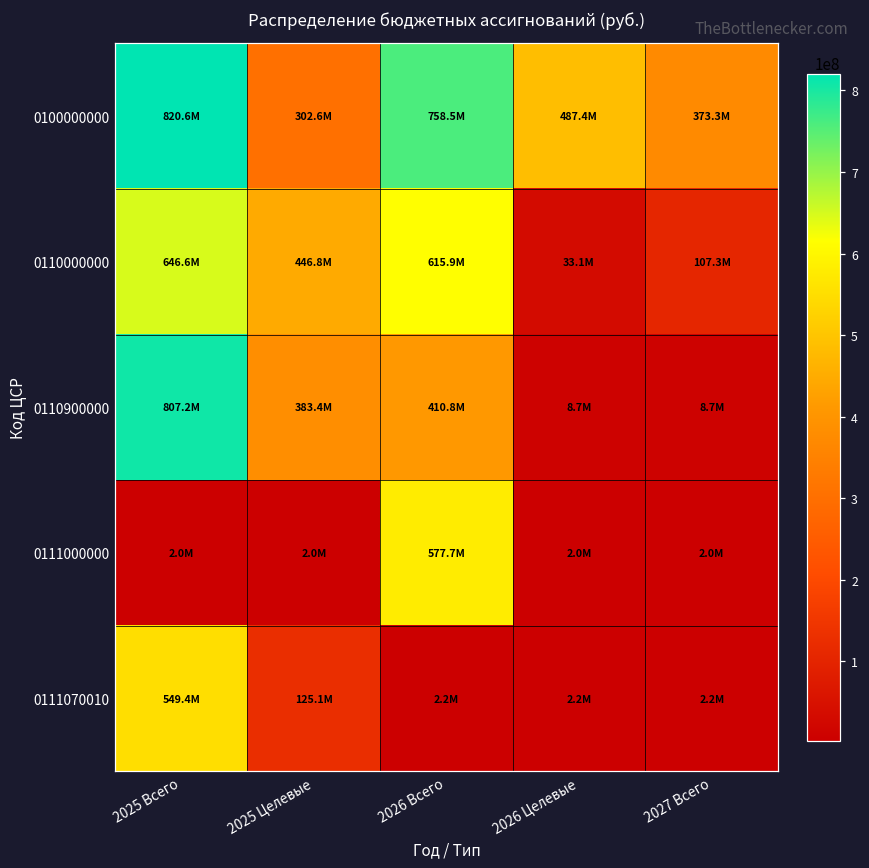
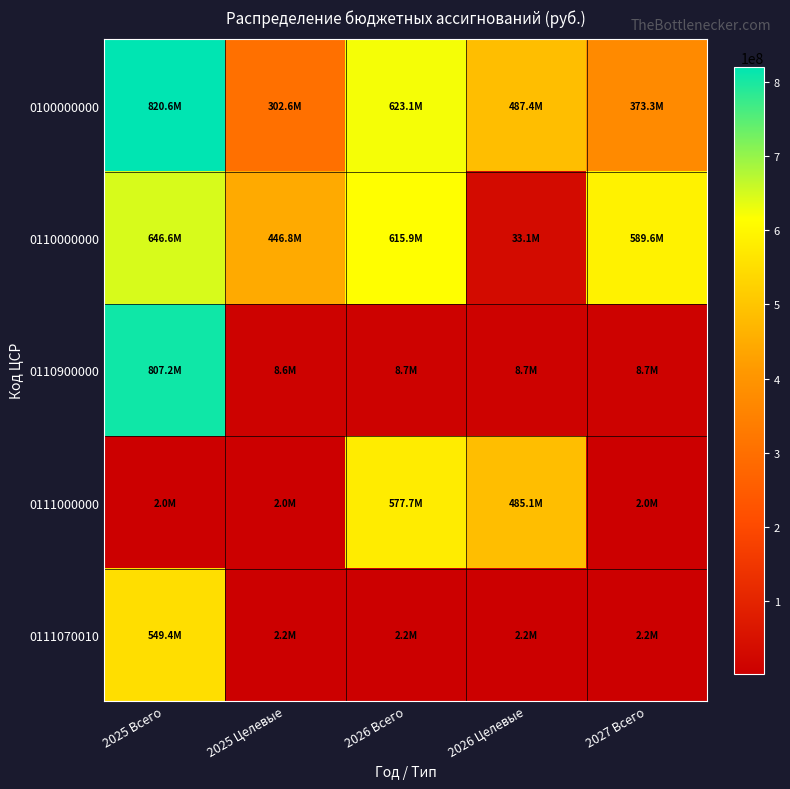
  {
    "0100000000": {
      "2025 Всего": "820.6M",
      "2025 Целевые": "302.6M",
-     "2026 Всего": "758.5M",
+     "2026 Всего": "623.1M",
      "2026 Целевые": "487.4M",
      "2027 Всего": "373.3M"
    },
    "0110000000": {
      "2025 Всего": "646.6M",
      "2025 Целевые": "446.8M",
      "2026 Всего": "615.9M",
      "2026 Целевые": "33.1M",
-     "2027 Всего": "107.3M"
+     "2027 Всего": "589.6M"
    },
    "0110900000": {
      "2025 Всего": "807.2M",
-     "2025 Целевые": "383.4M",
-     "2026 Всего": "410.8M",
+     "2025 Целевые": "8.6M",
+     "2026 Всего": "8.7M",
      "2026 Целевые": "8.7M",
      "2027 Всего": "8.7M"
    },
    "0111000000": {
      "2025 Всего": "2.0M",
      "2025 Целевые": "2.0M",
      "2026 Всего": "577.7M",
-     "2026 Целевые": "2.0M",
+     "2026 Целевые": "485.1M",
      "2027 Всего": "2.0M"
    },
    "0111070010": {
      "2025 Всего": "549.4M",
-     "2025 Целевые": "125.1M",
+     "2025 Целевые": "2.2M",
      "2026 Всего": "2.2M",
      "2026 Целевые": "2.2M",
      "2027 Всего": "2.2M"
    }
  }
